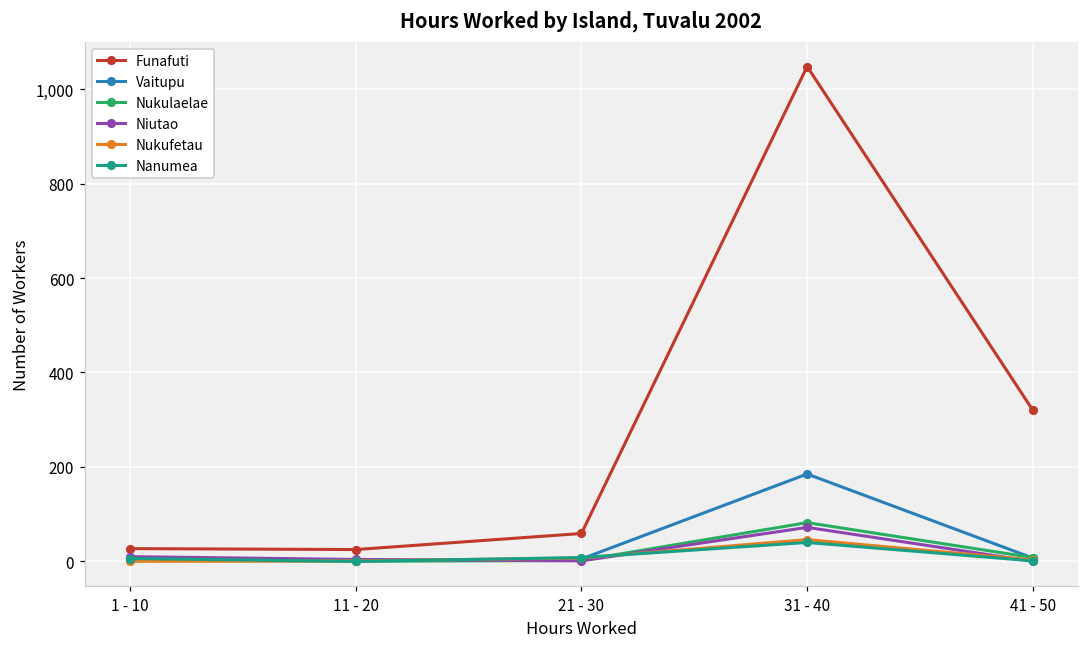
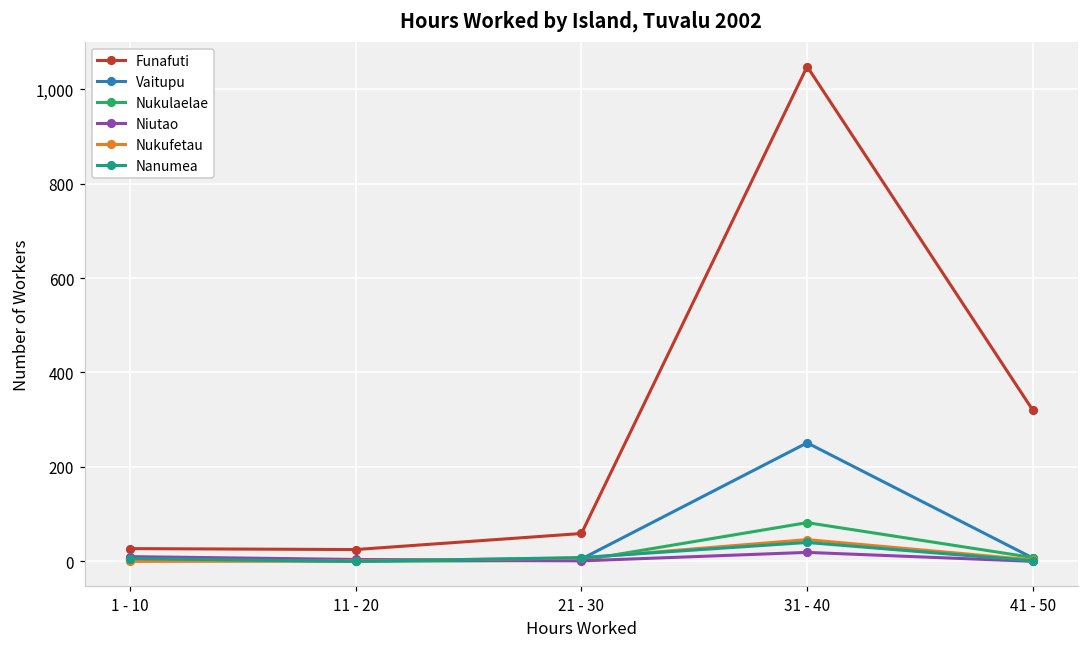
  {
    "Funafuti": {
      "1 - 10": "30",
      "11 - 20": "30",
      "21 - 30": "60",
      "31 - 40": "1,050",
      "41 - 50": "320"
    },
    "Vaitupu": {
-     "31 - 40": "190"
+     "31 - 40": "250"
    },
    "Niutao": {
-     "31 - 40": "70"
+     "31 - 40": "20"
    },
    "Nukufetau": {
      "31 - 40": "50"
    }
  }
